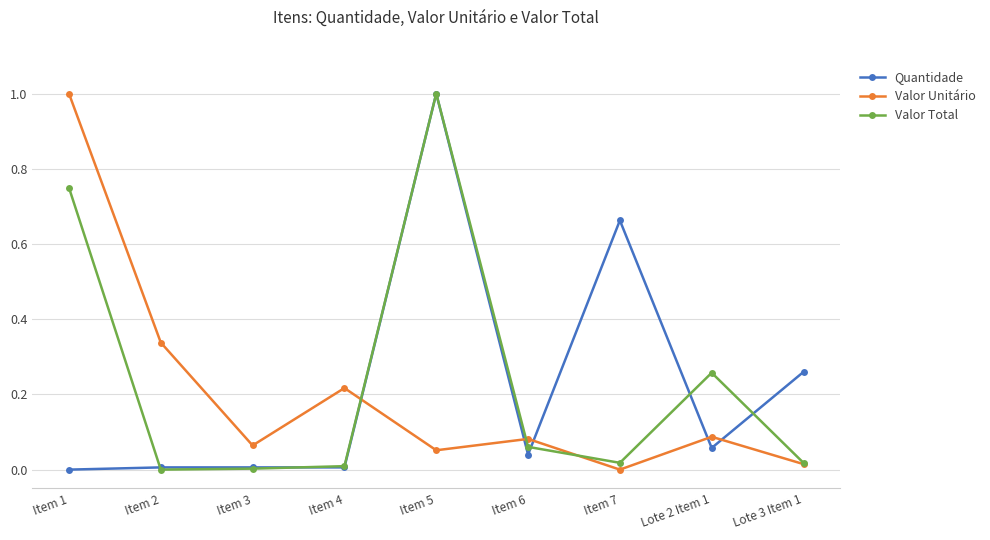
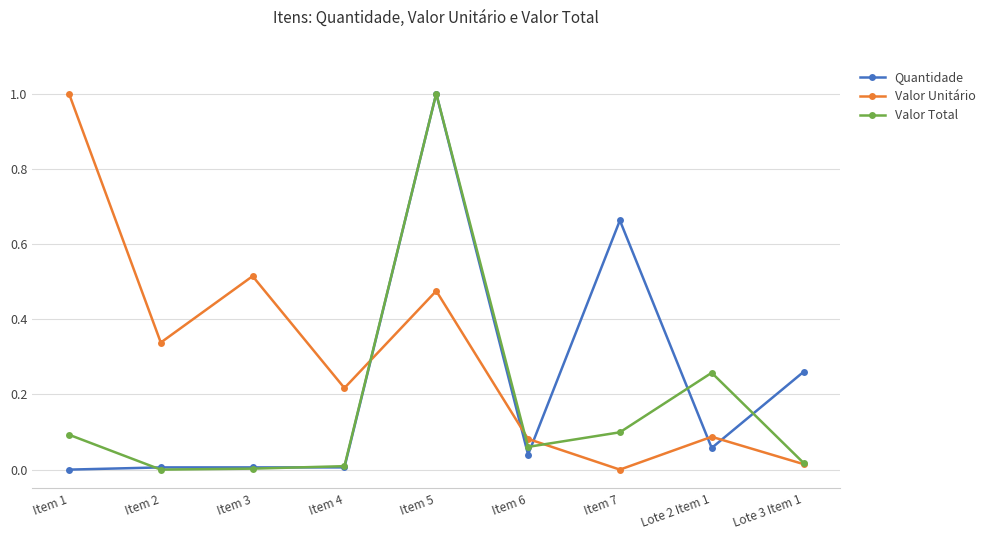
  {
    "Quantidade": {
      "Item 1": 0.00,
      "Item 6": 0.04,
      "Item 7": 0.66,
      "Lote 2 Item 1": 0.06,
      "Lote 3 Item 1": 0.26
    },
    "Valor Unitário": {
      "Item 1": 1.00,
      "Item 2": 0.34,
-     "Item 3": 0.06,
+     "Item 3": 0.51,
      "Item 4": 0.22,
-     "Item 5": 0.05,
+     "Item 5": 0.48,
      "Item 6": 0.08,
      "Item 7": 0.00,
      "Lote 2 Item 1": 0.09
    },
    "Valor Total": {
-     "Item 1": 0.75,
+     "Item 1": 0.09,
      "Item 6": 0.06,
-     "Item 7": 0.02,
+     "Item 7": 0.10,
      "Lote 2 Item 1": 0.26
    }
  }
